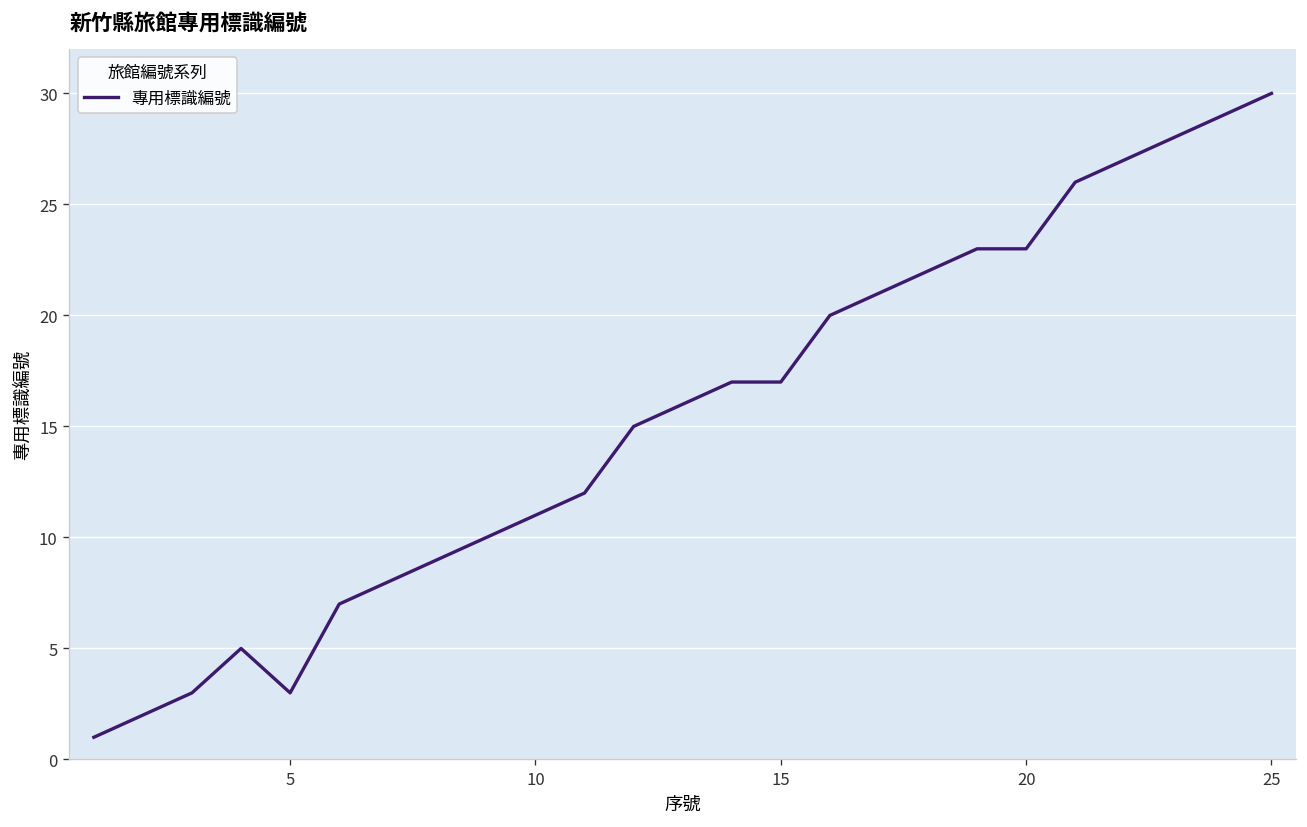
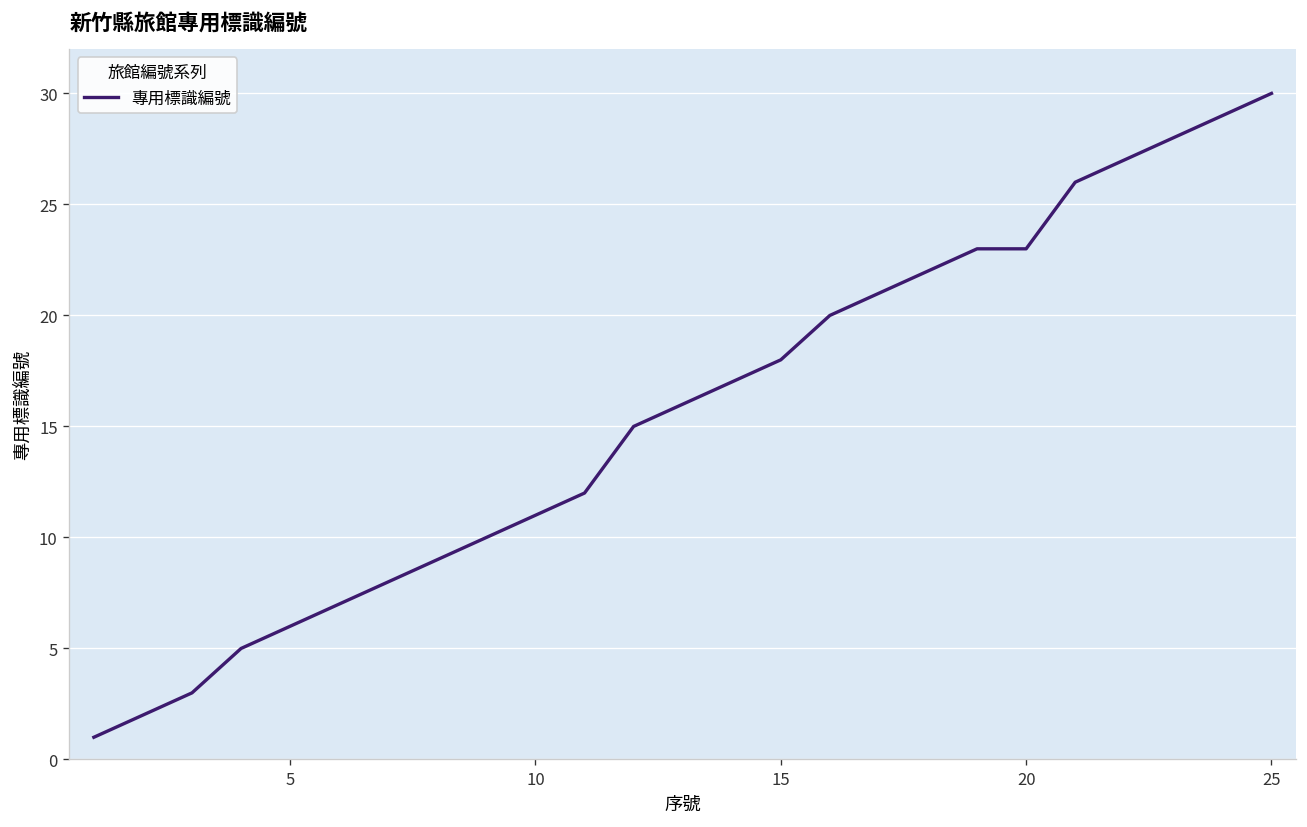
  {
-   "5": 3,
+   "5": 6,
    "10": 11,
-   "15": 17,
+   "15": 18,
    "20": 23,
    "25": 30
  }
